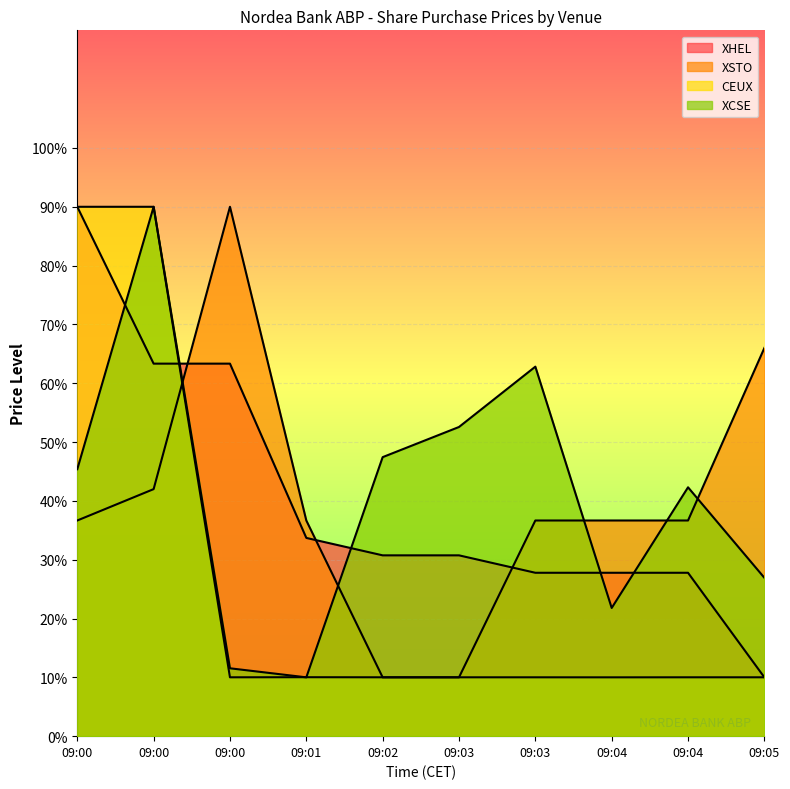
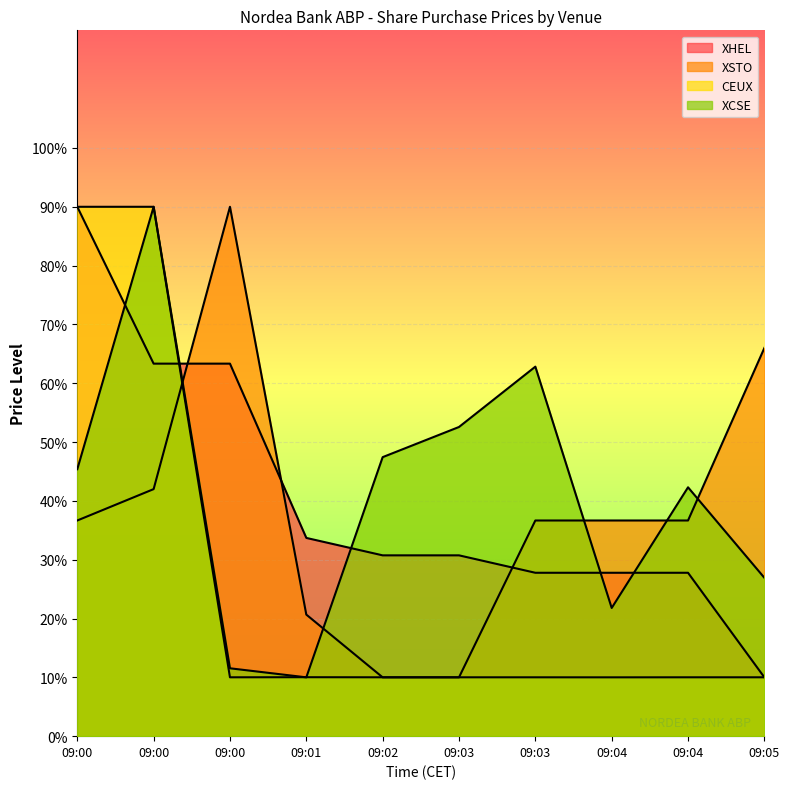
  {
    "XHEL": {
      "09:01": "34%",
      "09:02": "31%"
    },
    "XSTO": {
-     "09:01": "37%",
+     "09:01": "21%",
      "09:05": "66%"
    },
    "XCSE": {
      "09:02": "47%",
      "09:05": "27%"
    }
  }
